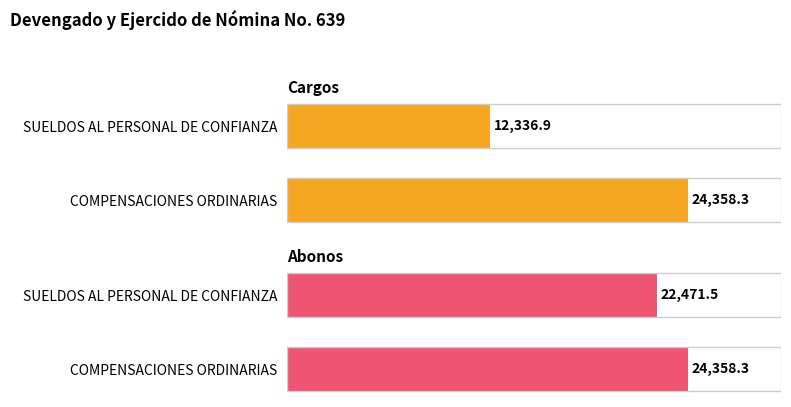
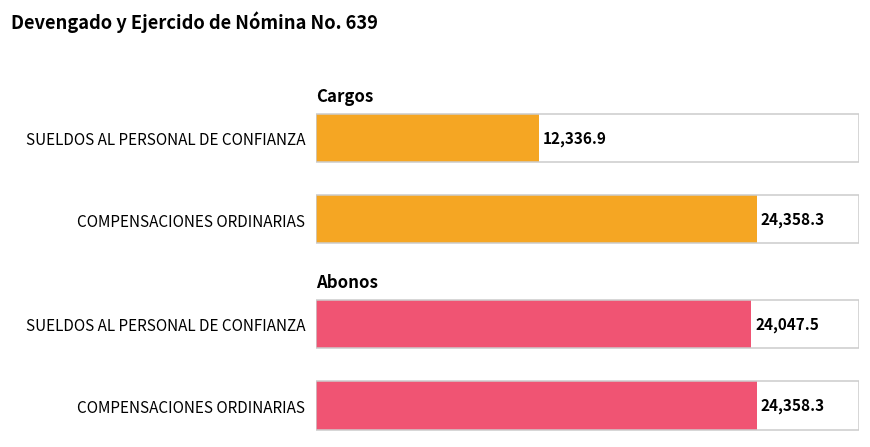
  {
    "Cargos": {
      "SUELDOS AL PERSONAL DE CONFIANZA": "12,336.9",
      "COMPENSACIONES ORDINARIAS": "24,358.3"
    },
    "Abonos": {
-     "SUELDOS AL PERSONAL DE CONFIANZA": "22,471.5",
+     "SUELDOS AL PERSONAL DE CONFIANZA": "24,047.5",
      "COMPENSACIONES ORDINARIAS": "24,358.3"
    }
  }
